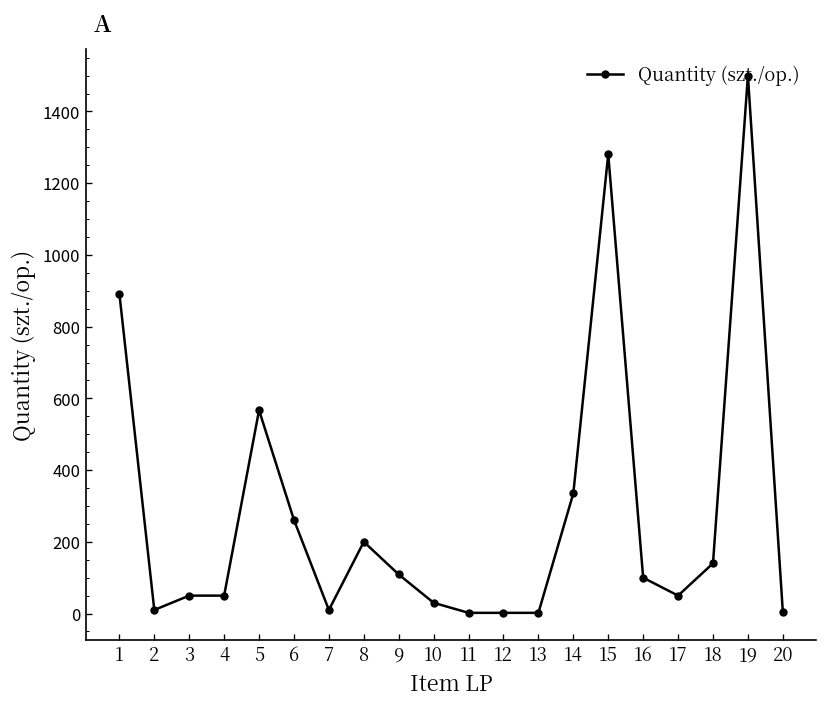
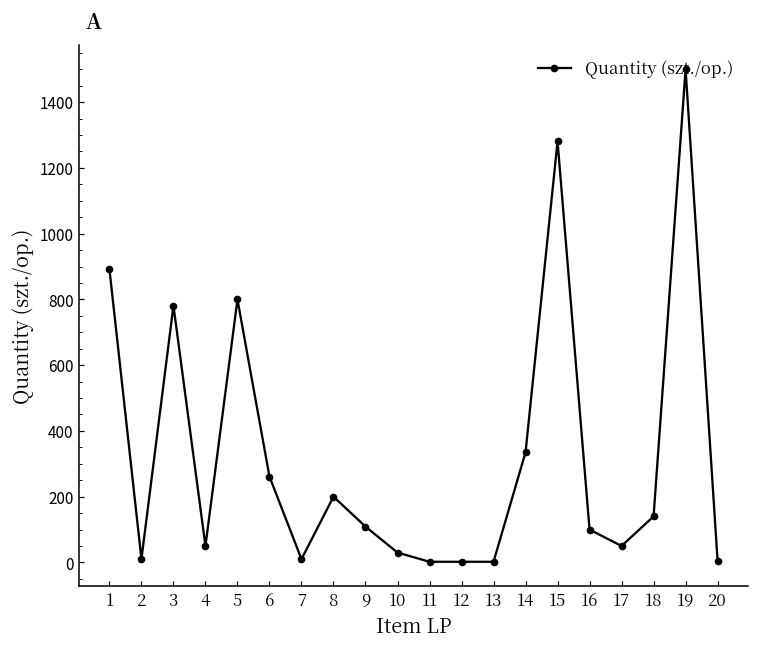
  {
    "1": 890,
    "2": 10,
-   "3": 50,
+   "3": 780,
    "4": 50,
-   "5": 570,
+   "5": 800,
    "6": 260,
    "7": 10,
    "8": 200,
    "9": 110,
    "10": 30,
    "11": 0,
    "12": 0,
    "13": 0,
    "14": 340,
    "15": 1280,
    "16": 100,
    "17": 50,
    "18": 140,
    "19": 1500,
    "20": 10
  }
